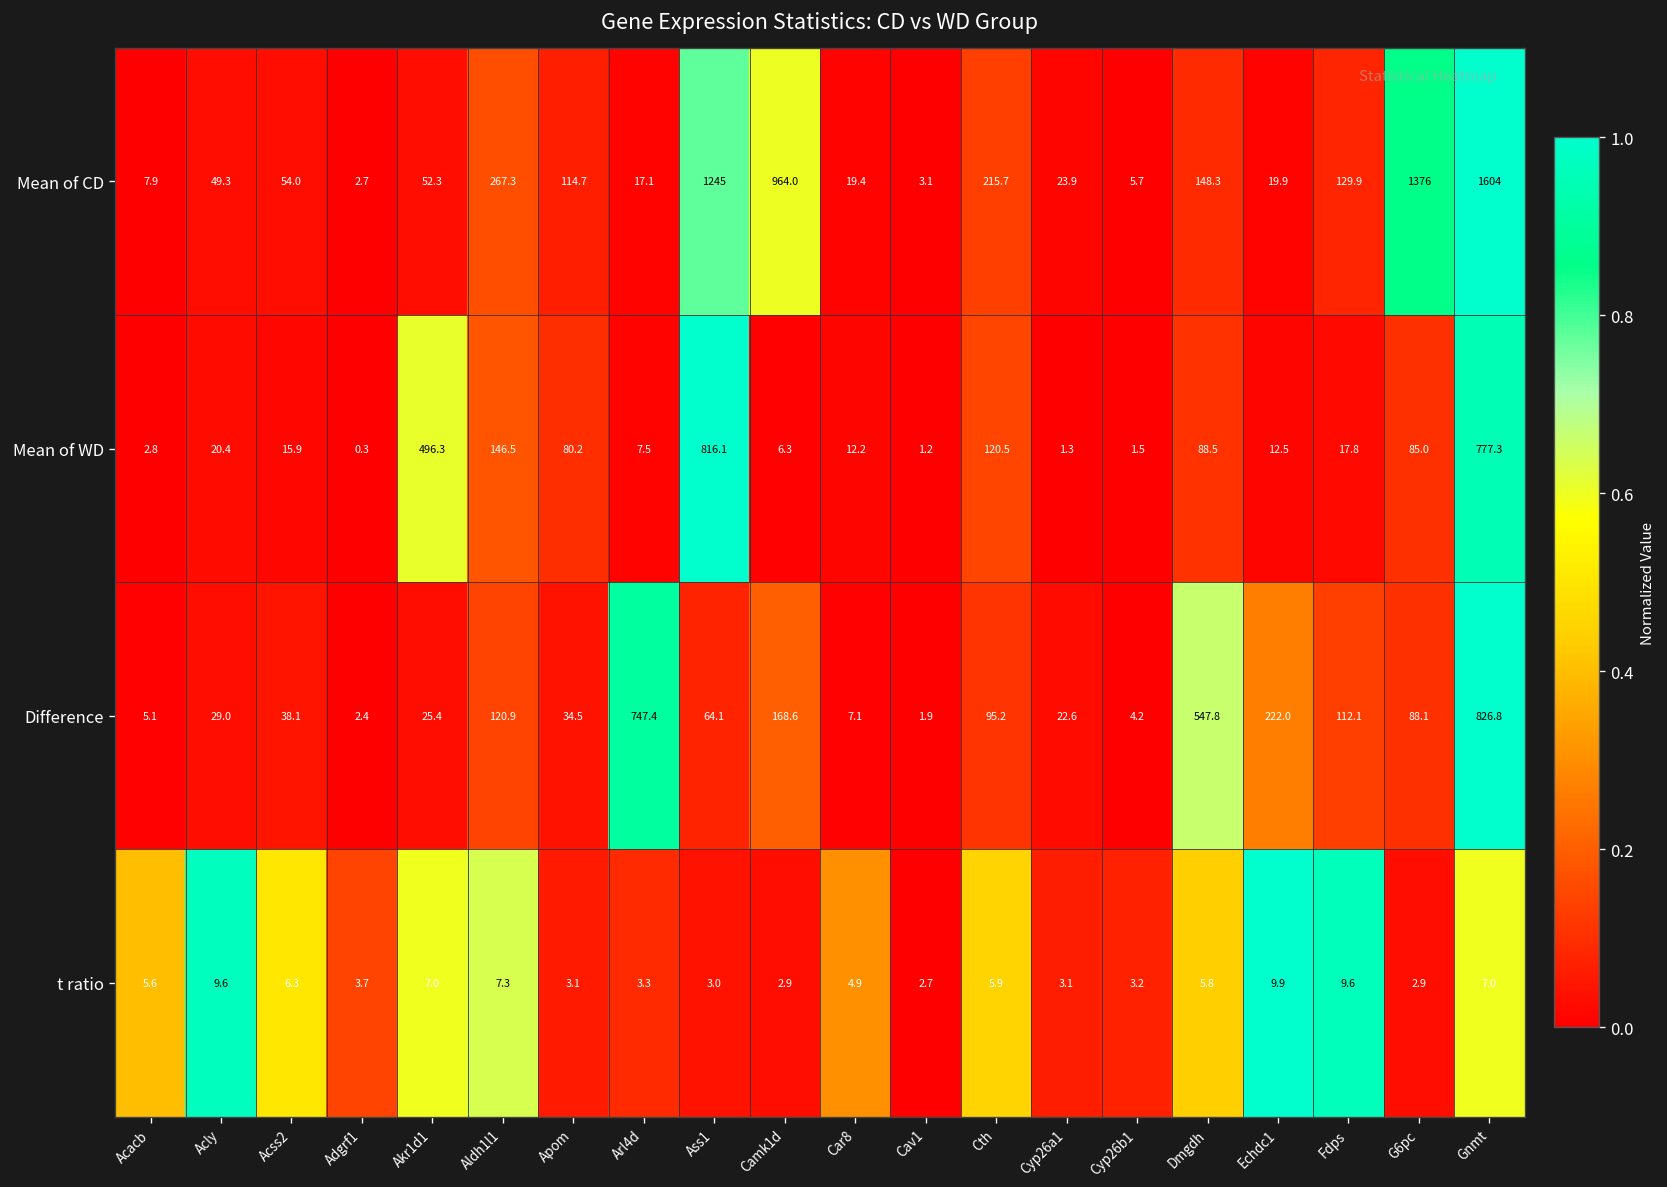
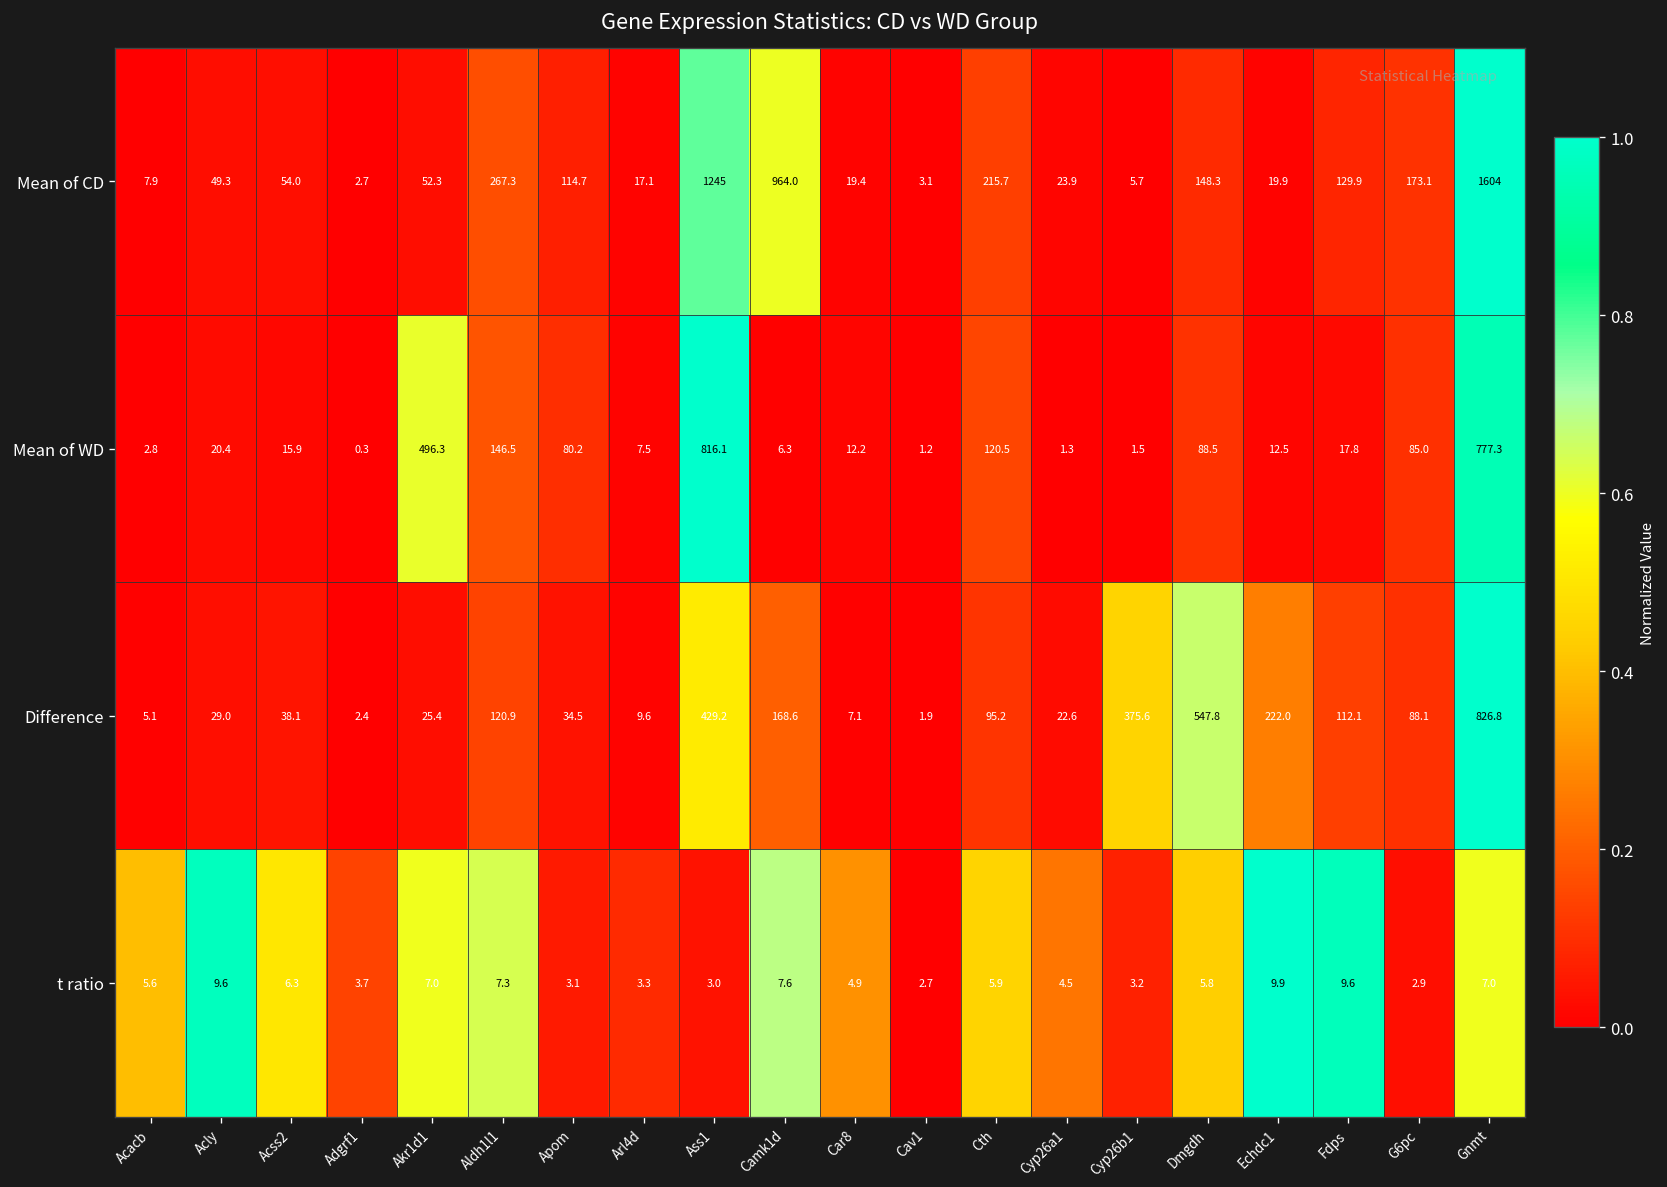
  {
    "Mean of CD": {
      "Acacb": 7.9,
      "Acly": 49.3,
      "Acss2": 54.0,
      "Adgrf1": 2.7,
      "Akr1d1": 52.3,
      "Aldh1l1": 267.3,
      "Apom": 114.7,
      "Arl4d": 17.1,
      "Ass1": 1245,
      "Camk1d": 964.0,
      "Car8": 19.4,
      "Cav1": 3.1,
      "Cth": 215.7,
      "Cyp26a1": 23.9,
      "Cyp26b1": 5.7,
      "Dmgdh": 148.3,
      "Echdc1": 19.9,
      "Fdps": 129.9,
-     "G6pc": 1376,
+     "G6pc": 173.1,
      "Gnmt": 1604
    },
    "Mean of WD": {
      "Acacb": 2.8,
      "Acly": 20.4,
      "Acss2": 15.9,
      "Adgrf1": 0.3,
      "Akr1d1": 496.3,
      "Aldh1l1": 146.5,
      "Apom": 80.2,
      "Arl4d": 7.5,
      "Ass1": 816.1,
      "Camk1d": 6.3,
      "Car8": 12.2,
      "Cav1": 1.2,
      "Cth": 120.5,
      "Cyp26a1": 1.3,
      "Cyp26b1": 1.5,
      "Dmgdh": 88.5,
      "Echdc1": 12.5,
      "Fdps": 17.8,
      "G6pc": 85.0,
      "Gnmt": 777.3
    },
    "Difference": {
      "Acacb": 5.1,
      "Acly": 29.0,
      "Acss2": 38.1,
      "Adgrf1": 2.4,
      "Akr1d1": 25.4,
      "Aldh1l1": 120.9,
      "Apom": 34.5,
-     "Arl4d": 747.4,
-     "Ass1": 64.1,
+     "Arl4d": 9.6,
+     "Ass1": 429.2,
      "Camk1d": 168.6,
      "Car8": 7.1,
      "Cav1": 1.9,
      "Cth": 95.2,
      "Cyp26a1": 22.6,
-     "Cyp26b1": 4.2,
+     "Cyp26b1": 375.6,
      "Dmgdh": 547.8,
      "Echdc1": 222.0,
      "Fdps": 112.1,
      "G6pc": 88.1,
      "Gnmt": 826.8
    },
    "t ratio": {
      "Acacb": 5.6,
      "Acly": 9.6,
      "Acss2": 6.3,
      "Adgrf1": 3.7,
      "Akr1d1": 7.0,
      "Aldh1l1": 7.3,
      "Apom": 3.1,
      "Arl4d": 3.3,
      "Ass1": 3.0,
-     "Camk1d": 2.9,
+     "Camk1d": 7.6,
      "Car8": 4.9,
      "Cav1": 2.7,
      "Cth": 5.9,
-     "Cyp26a1": 3.1,
+     "Cyp26a1": 4.5,
      "Cyp26b1": 3.2,
      "Dmgdh": 5.8,
      "Echdc1": 9.9,
      "Fdps": 9.6,
      "G6pc": 2.9,
      "Gnmt": 7.0
    }
  }
